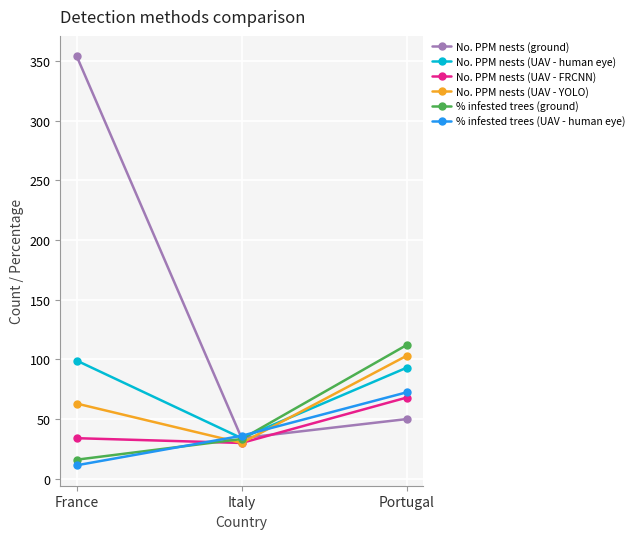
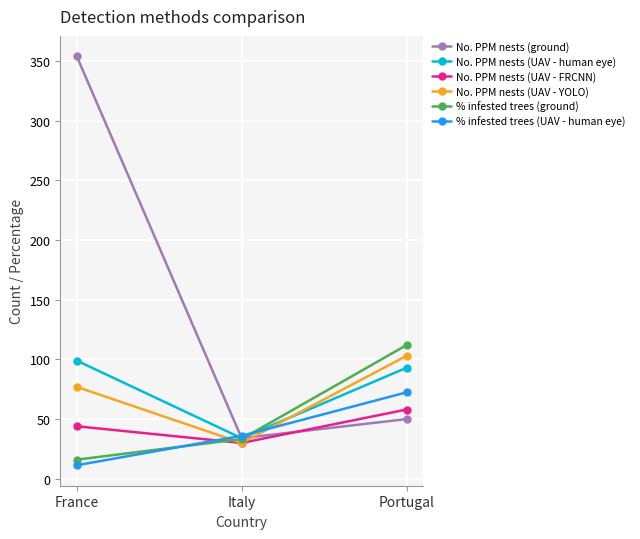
  {
    "No. PPM nests (ground)": {
      "France": 354,
      "Portugal": 50
    },
    "No. PPM nests (UAV - FRCNN)": {
-     "France": 34,
-     "Portugal": 68
+     "France": 44,
+     "Portugal": 58
    },
    "No. PPM nests (UAV - YOLO)": {
-     "France": 63,
+     "France": 77,
      "Portugal": 103
    },
    "% infested trees (ground)": {
      "France": 16,
      "Portugal": 112
    }
  }
